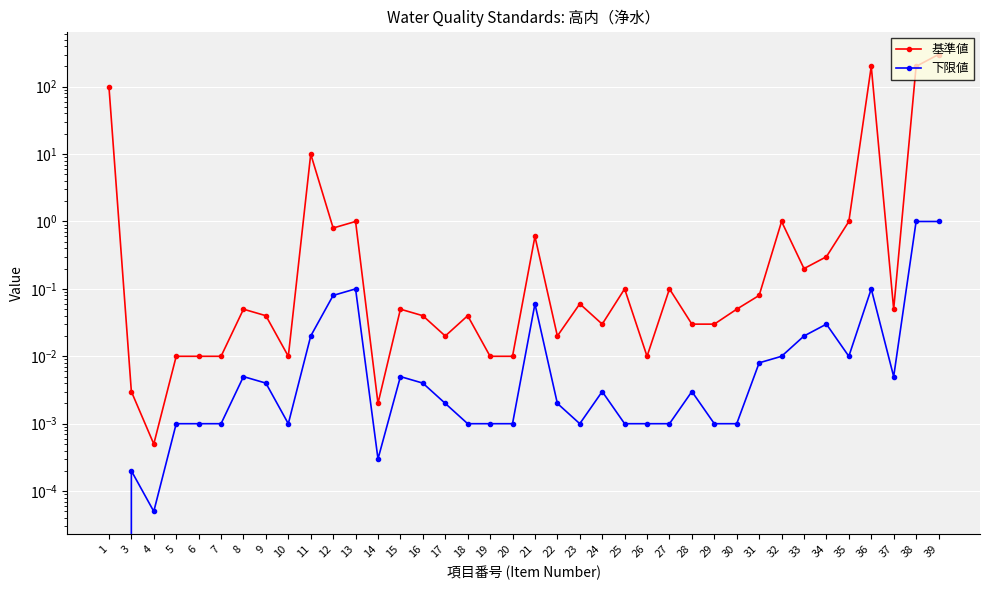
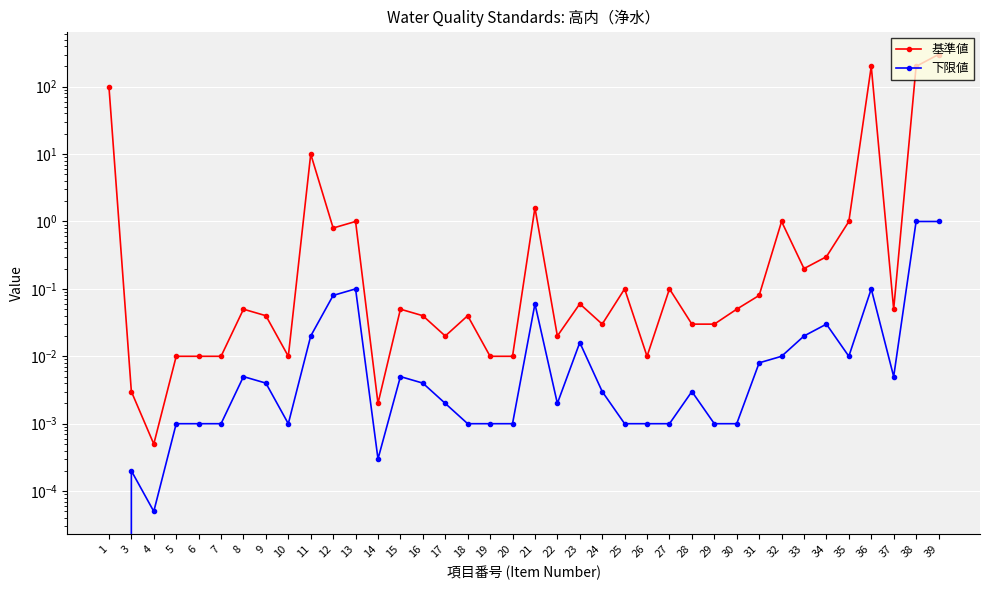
  {
    "基準値": {
      "1": 100,
      "3": 0.003,
      "4": 0.0005,
      "5": 0.010,
      "6": 0.010,
      "7": 0.010,
      "8": 0.05,
      "9": 0.04,
      "10": 0.010,
      "11": 10,
      "12": 0.8,
      "13": 1.0,
      "14": 0.0020,
      "15": 0.05,
      "16": 0.04,
      "17": 0.020,
      "18": 0.04,
      "19": 0.010,
      "20": 0.010,
-     "21": 0.6,
+     "21": 1.6,
      "22": 0.020,
      "23": 0.06,
      "24": 0.03,
      "25": 0.1,
      "26": 0.010,
      "27": 0.1,
      "28": 0.03,
      "29": 0.03,
      "30": 0.05,
      "31": 0.08,
      "32": 1.0,
      "33": 0.2,
      "34": 0.3,
      "35": 1.0,
      "36": 200,
      "37": 0.05
    },
    "下限値": {
      "3": 0.00020,
      "4": 0.00005,
      "5": 0.001,
      "6": 0.001,
      "7": 0.001,
      "8": 0.005,
      "9": 0.004,
      "10": 0.001,
      "11": 0.020,
      "12": 0.08,
      "13": 0.10,
      "14": 0.0003,
      "15": 0.005,
      "16": 0.004,
      "17": 0.002,
      "18": 0.001,
      "19": 0.001,
      "20": 0.001,
      "21": 0.06,
      "22": 0.002,
-     "23": 0.001,
+     "23": 0.016,
      "24": 0.003,
      "25": 0.001,
      "26": 0.001,
      "27": 0.001,
      "28": 0.003,
      "29": 0.001,
      "30": 0.001,
      "31": 0.008,
      "32": 0.010,
      "33": 0.020,
      "34": 0.03,
      "35": 0.010,
      "36": 0.10,
      "37": 0.005,
      "38": 1.0,
      "39": 1.0
    }
  }
